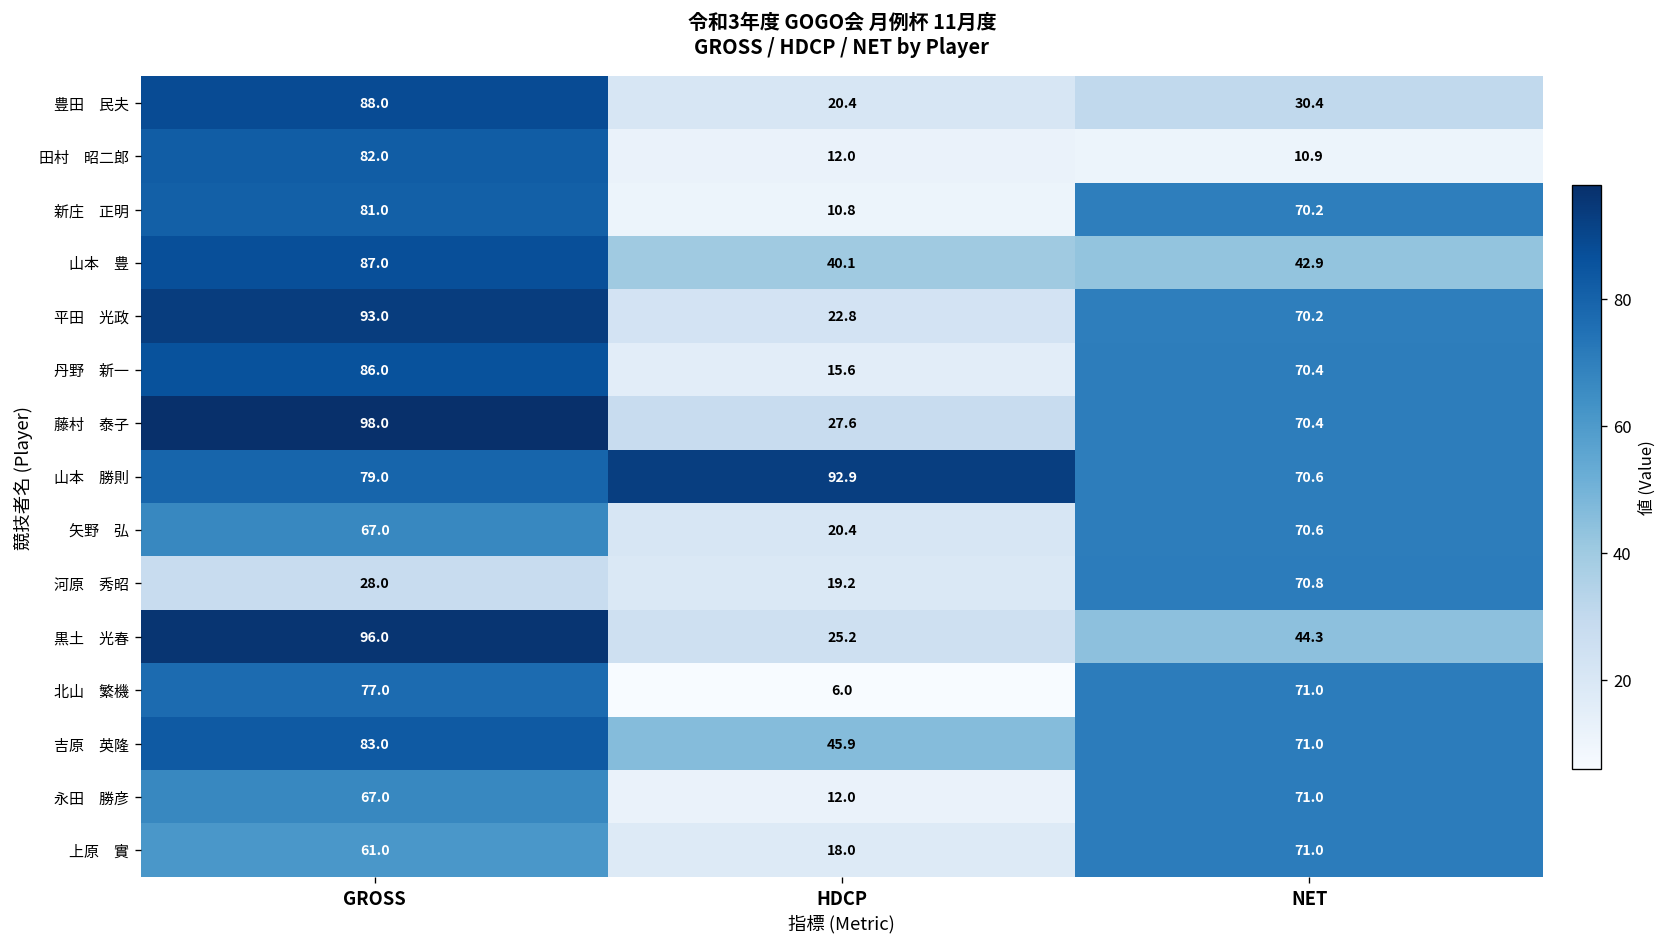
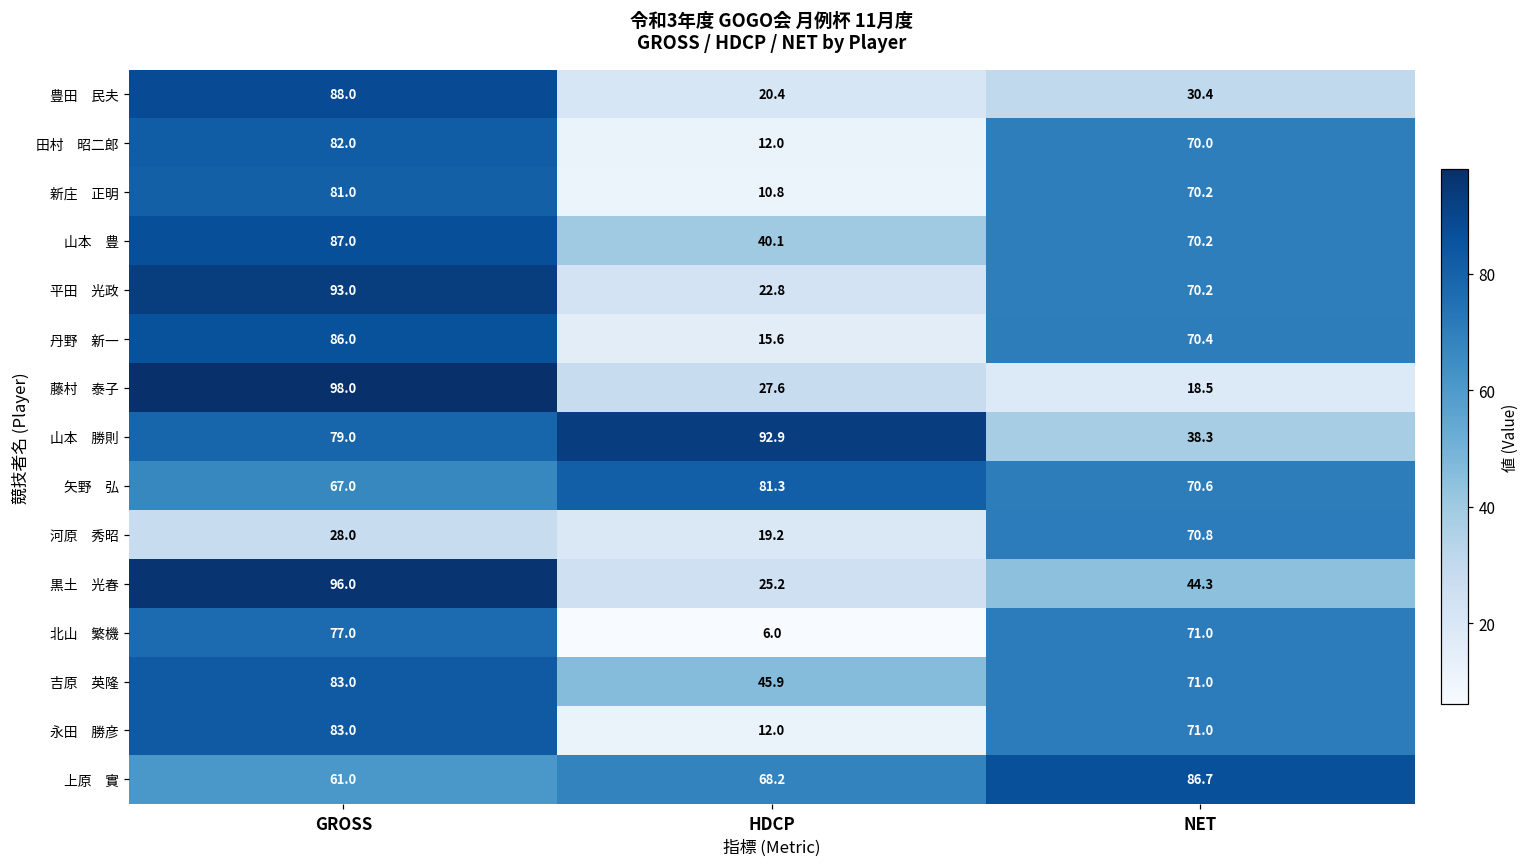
  {
    "豊田 民夫": {
      "GROSS": 88.0,
      "HDCP": 20.4,
      "NET": 30.4
    },
    "田村 昭二郎": {
      "GROSS": 82.0,
      "HDCP": 12.0,
-     "NET": 10.9
+     "NET": 70.0
    },
    "新庄 正明": {
      "GROSS": 81.0,
      "HDCP": 10.8,
      "NET": 70.2
    },
    "山本 豊": {
      "GROSS": 87.0,
      "HDCP": 40.1,
-     "NET": 42.9
+     "NET": 70.2
    },
    "平田 光政": {
      "GROSS": 93.0,
      "HDCP": 22.8,
      "NET": 70.2
    },
    "丹野 新一": {
      "GROSS": 86.0,
      "HDCP": 15.6,
      "NET": 70.4
    },
    "藤村 泰子": {
      "GROSS": 98.0,
      "HDCP": 27.6,
-     "NET": 70.4
+     "NET": 18.5
    },
    "山本 勝則": {
      "GROSS": 79.0,
      "HDCP": 92.9,
-     "NET": 70.6
+     "NET": 38.3
    },
    "矢野 弘": {
      "GROSS": 67.0,
-     "HDCP": 20.4,
+     "HDCP": 81.3,
      "NET": 70.6
    },
    "河原 秀昭": {
      "GROSS": 28.0,
      "HDCP": 19.2,
      "NET": 70.8
    },
    "黒土 光春": {
      "GROSS": 96.0,
      "HDCP": 25.2,
      "NET": 44.3
    },
    "北山 繁機": {
      "GROSS": 77.0,
      "HDCP": 6.0,
      "NET": 71.0
    },
    "吉原 英隆": {
      "GROSS": 83.0,
      "HDCP": 45.9,
      "NET": 71.0
    },
    "永田 勝彦": {
-     "GROSS": 67.0,
+     "GROSS": 83.0,
      "HDCP": 12.0,
      "NET": 71.0
    },
    "上原 實": {
      "GROSS": 61.0,
-     "HDCP": 18.0,
-     "NET": 71.0
+     "HDCP": 68.2,
+     "NET": 86.7
    }
  }
